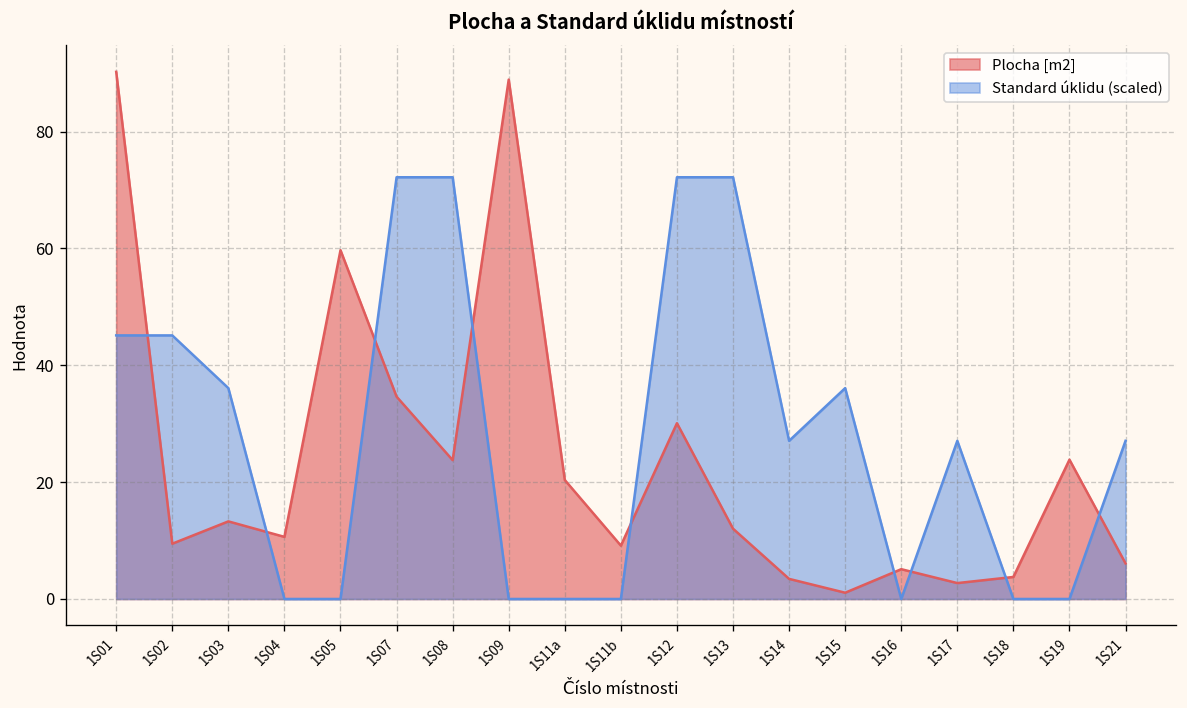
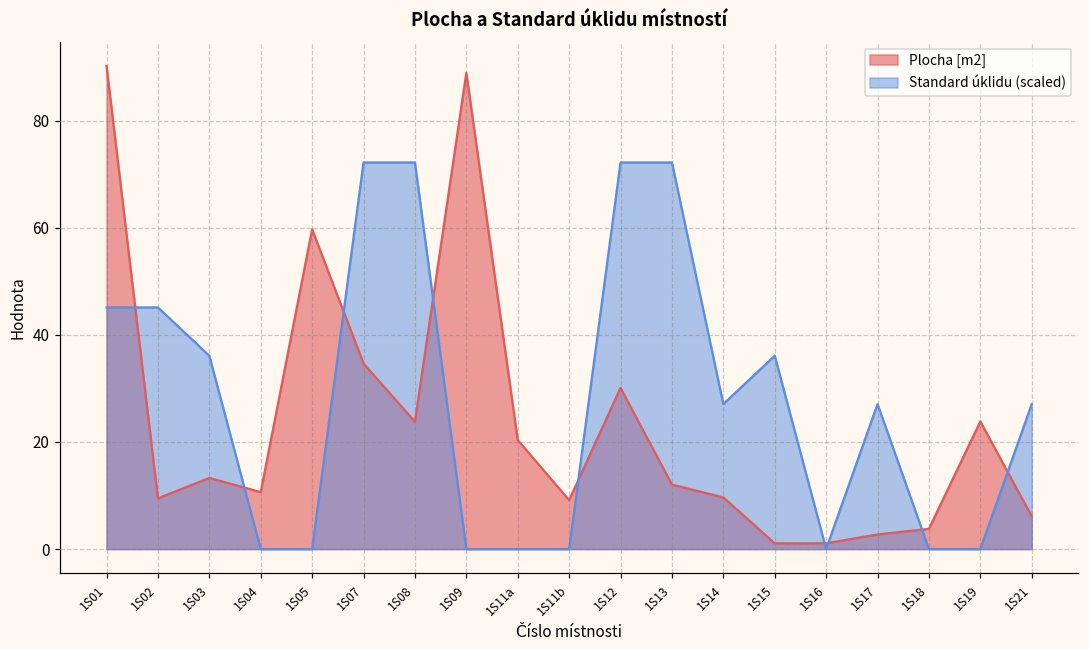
  {
    "Plocha [m2]": {
      "1S01": 90,
      "1S02": 9,
      "1S03": 13,
      "1S04": 11,
      "1S05": 60,
      "1S07": 35,
      "1S08": 24,
      "1S09": 89,
      "1S11a": 20,
      "1S11b": 9,
      "1S12": 30,
      "1S13": 12,
-     "1S14": 3,
+     "1S14": 10,
      "1S15": 1,
-     "1S16": 5,
+     "1S16": 1,
      "1S17": 3,
      "1S18": 4,
      "1S19": 24,
      "1S21": 6
    },
    "Standard úklidu (scaled)": {
      "1S01": 45,
      "1S02": 45,
      "1S03": 36,
      "1S04": 0,
      "1S05": 0,
      "1S07": 72,
      "1S08": 72,
      "1S09": 0,
      "1S11a": 0,
      "1S11b": 0,
      "1S12": 72,
      "1S13": 72,
      "1S14": 27,
      "1S15": 36,
      "1S16": 0,
      "1S17": 27,
      "1S18": 0,
      "1S19": 0,
      "1S21": 27
    }
  }
